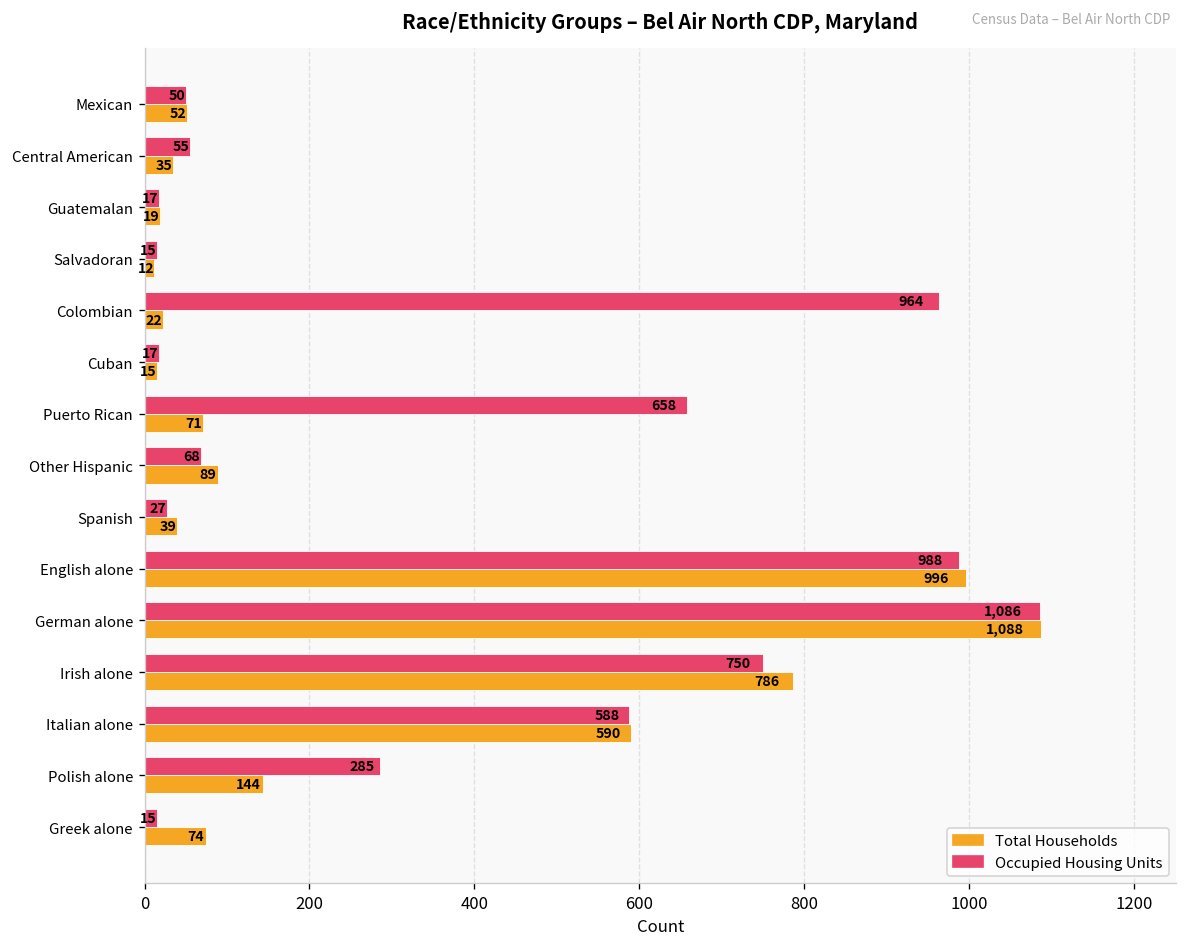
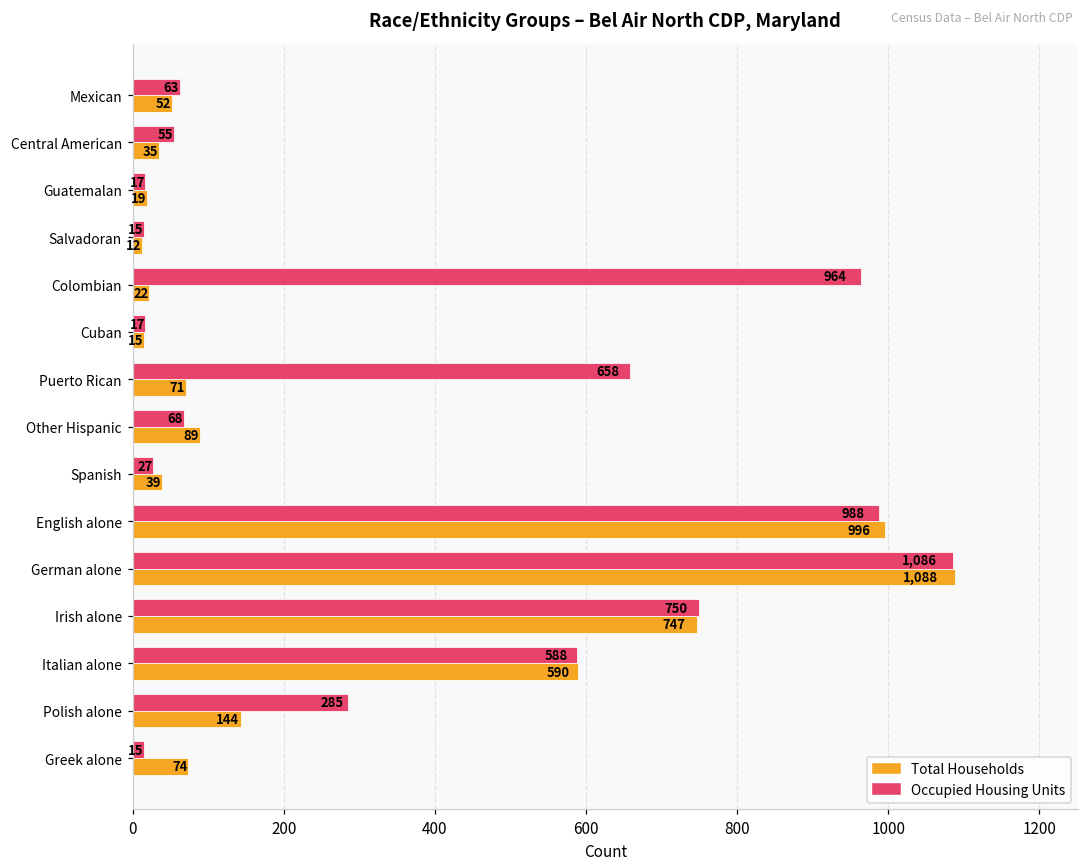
  {
    "Total Households": {
      "Mexican": "52",
      "Central American": "35",
      "Guatemalan": "19",
      "Salvadoran": "12",
      "Colombian": "22",
      "Cuban": "15",
      "Puerto Rican": "71",
      "Other Hispanic": "89",
      "Spanish": "39",
      "English alone": "996",
      "German alone": "1,088",
-     "Irish alone": "786",
+     "Irish alone": "747",
      "Italian alone": "590",
      "Polish alone": "144",
      "Greek alone": "74"
    },
    "Occupied Housing Units": {
-     "Mexican": "50",
+     "Mexican": "63",
      "Central American": "55",
      "Guatemalan": "17",
      "Salvadoran": "15",
      "Colombian": "964",
      "Cuban": "17",
      "Puerto Rican": "658",
      "Other Hispanic": "68",
      "Spanish": "27",
      "English alone": "988",
      "German alone": "1,086",
      "Irish alone": "750",
      "Italian alone": "588",
      "Polish alone": "285",
      "Greek alone": "15"
    }
  }
